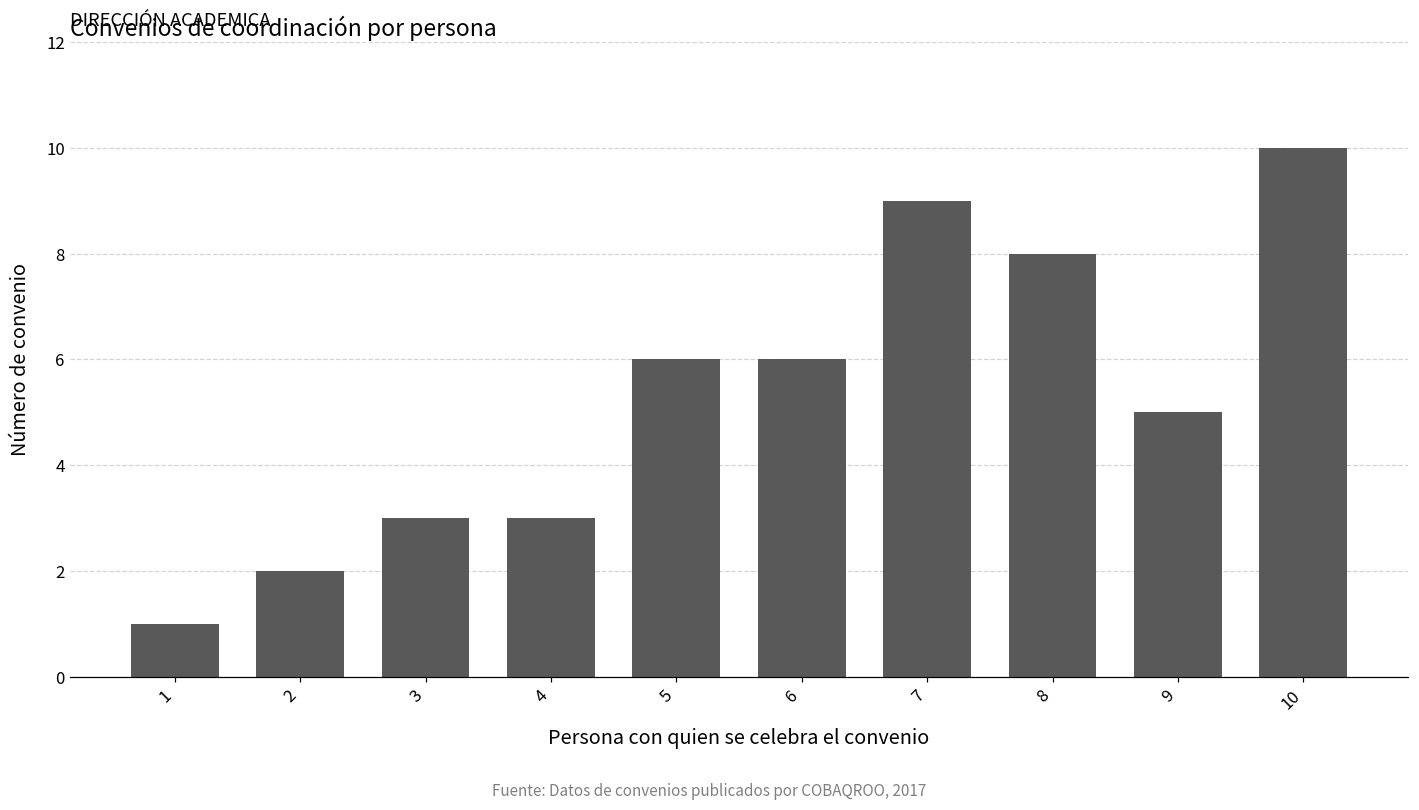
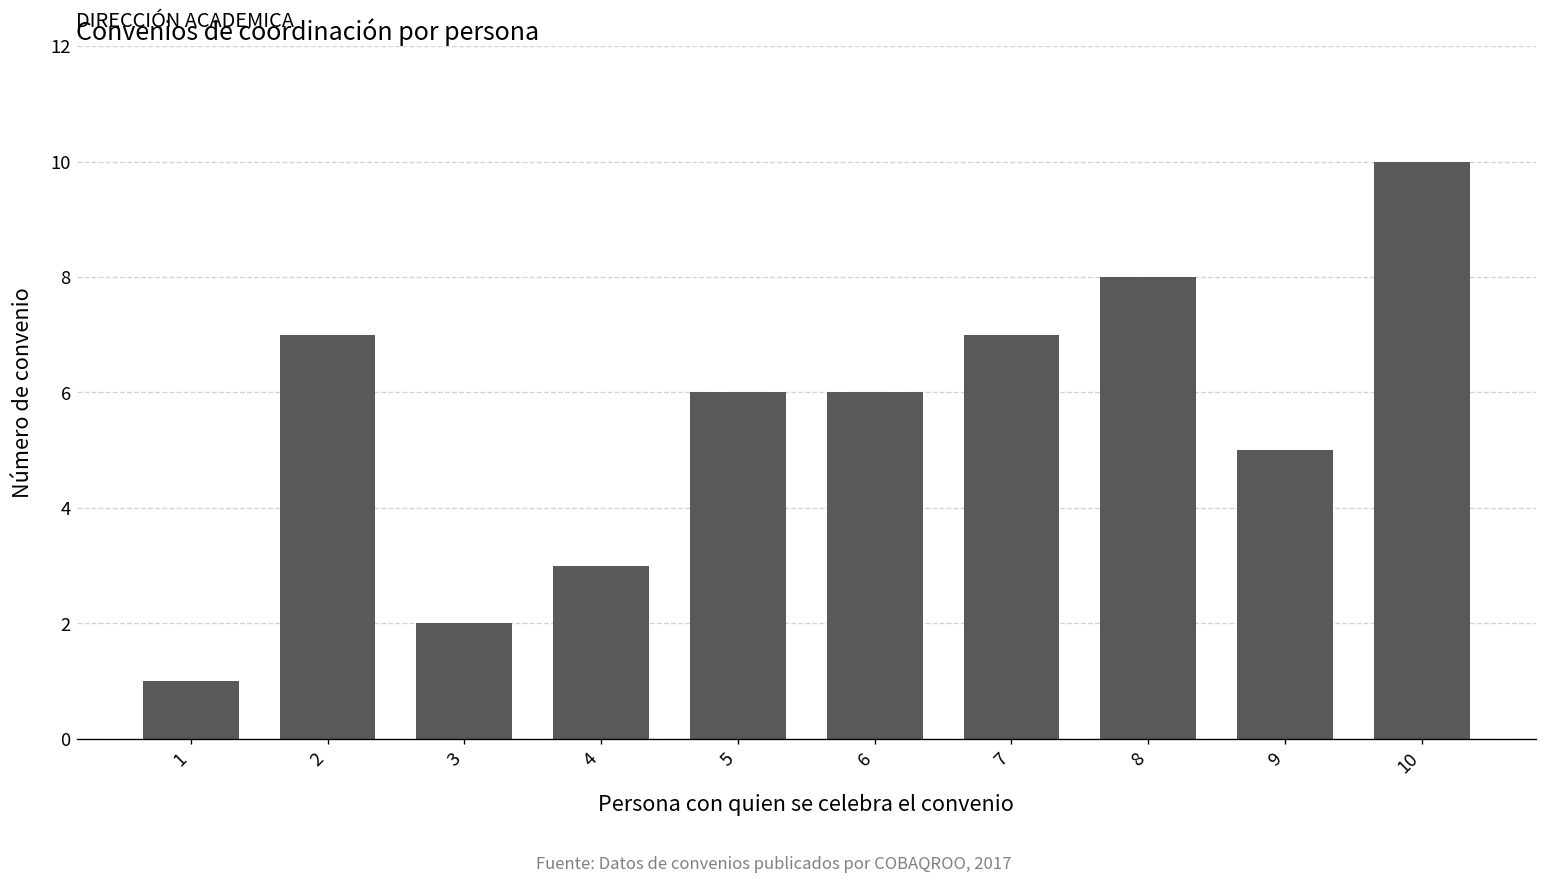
  {
    "1": 1,
-   "2": 2,
-   "3": 3,
+   "2": 7,
+   "3": 2,
    "4": 3,
    "5": 6,
    "6": 6,
-   "7": 9,
+   "7": 7,
    "8": 8,
    "9": 5,
    "10": 10
  }
